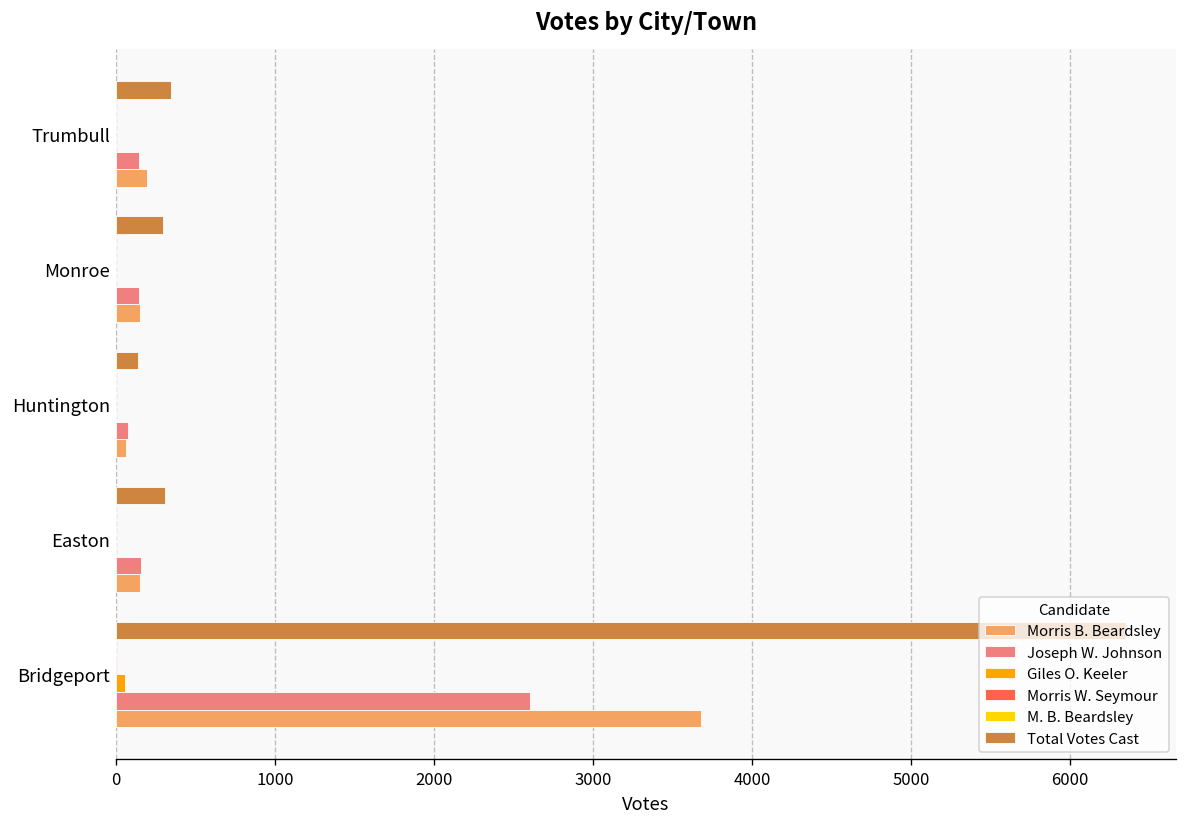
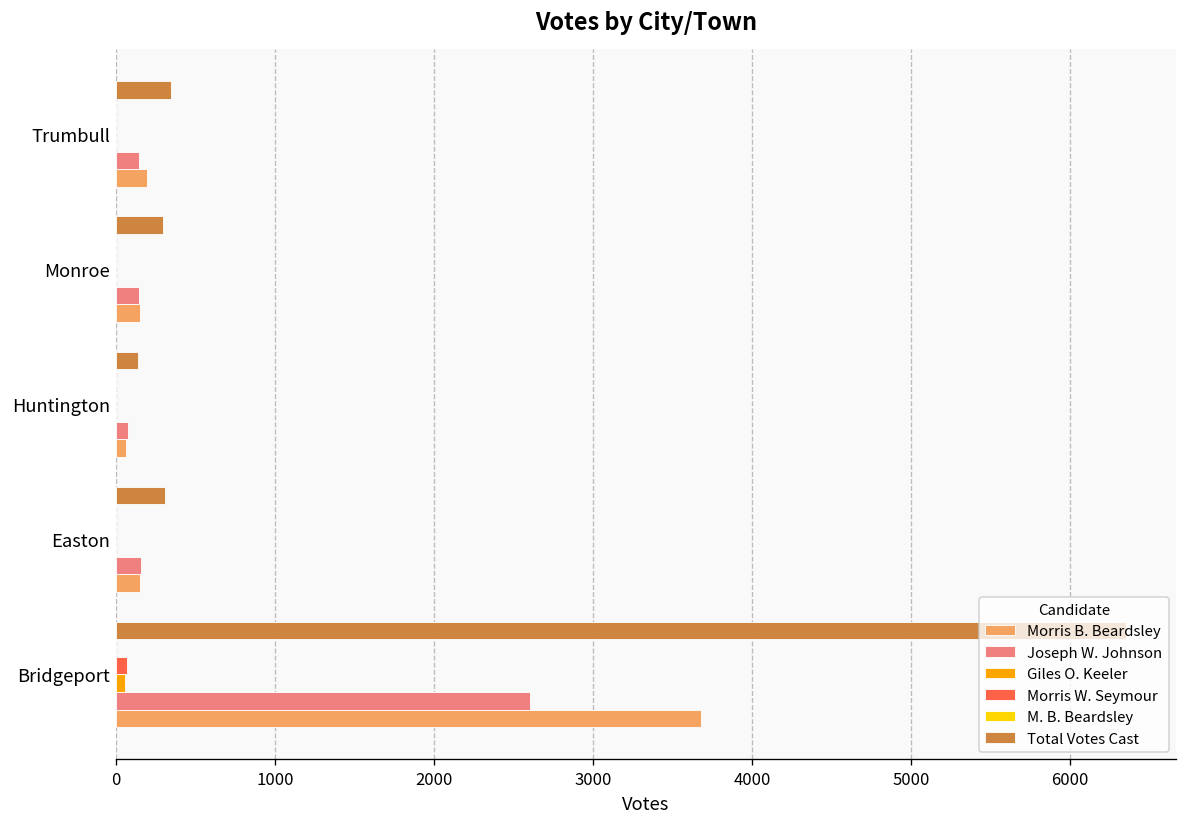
  {
    "Morris W. Seymour": {
      "Trumbull": 0,
      "Monroe": 0,
      "Huntington": 0,
      "Easton": 0,
-     "Bridgeport": 0
+     "Bridgeport": 70
    }
  }
